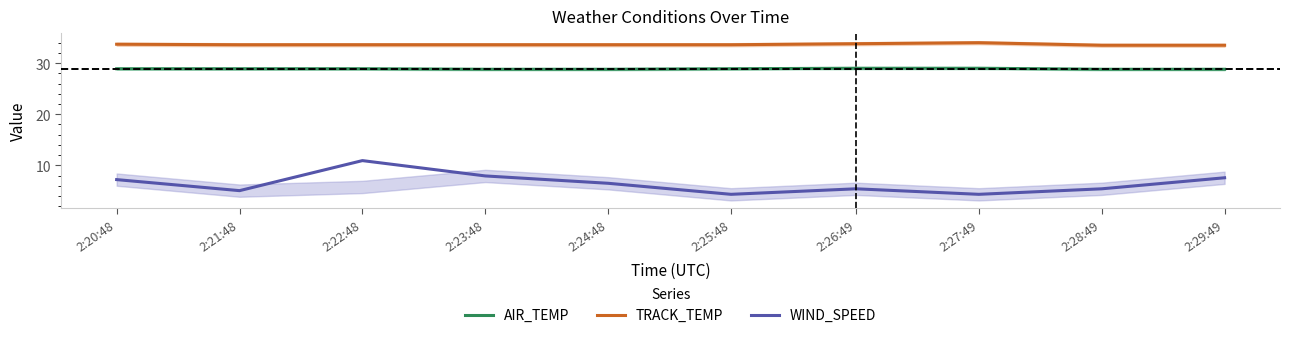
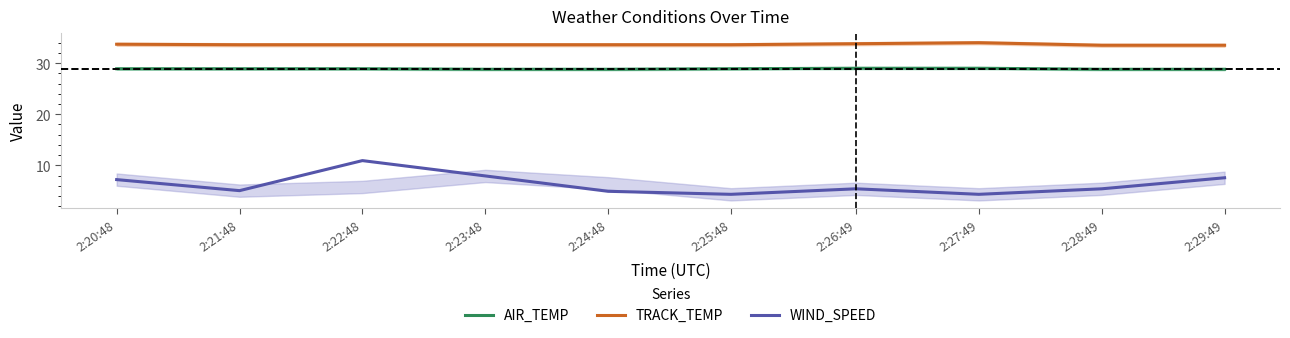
  {
    "WIND_SPEED": {
      "2:20:48": 7,
      "2:21:48": 5,
      "2:22:48": 11,
      "2:23:48": 8,
-     "2:24:48": 6,
+     "2:24:48": 5,
      "2:25:48": 4,
      "2:26:49": 5,
      "2:27:49": 4,
      "2:28:49": 5,
      "2:29:49": 8
    }
  }
